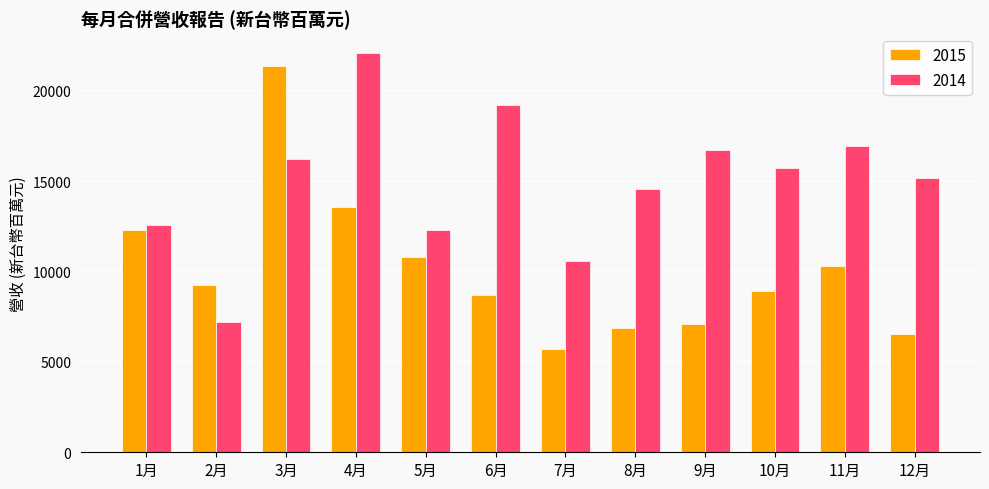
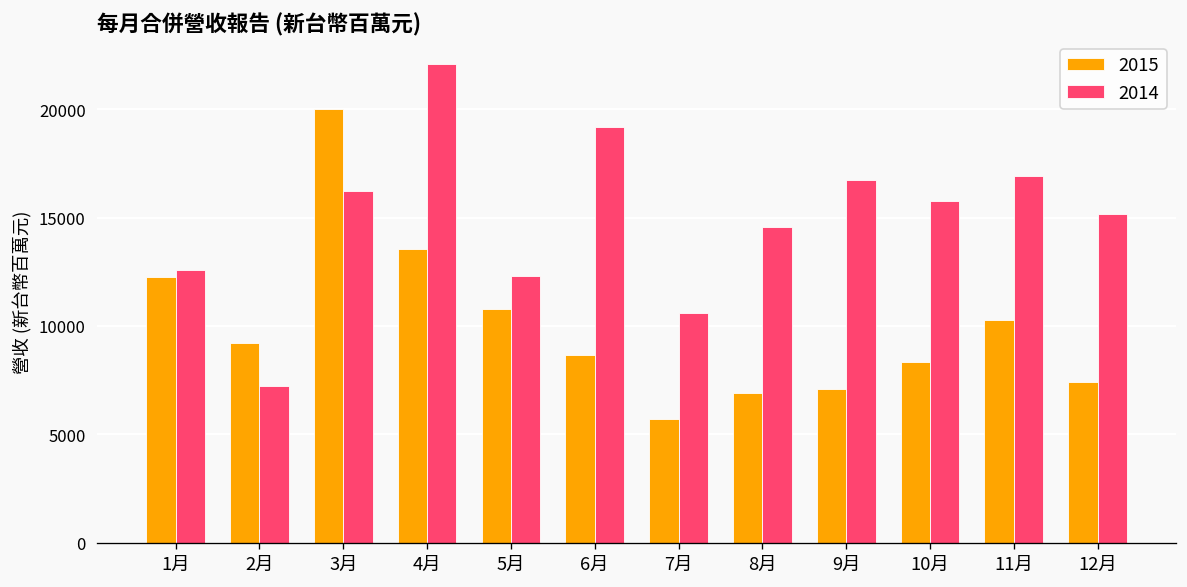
  {
    "2015": {
      "1月": 12300,
      "2月": 9200,
-     "3月": 21400,
+     "3月": 20000,
      "4月": 13500,
      "5月": 10800,
      "6月": 8700,
      "7月": 5700,
      "8月": 6900,
      "9月": 7100,
-     "10月": 8900,
+     "10月": 8300,
      "11月": 10300,
-     "12月": 6500
+     "12月": 7400
    },
    "2014": {
      "1月": 12600,
      "2月": 7200,
      "3月": 16200,
      "4月": 22100,
      "5月": 12300,
      "6月": 19200,
      "7月": 10600,
      "8月": 14500,
      "9月": 16700,
      "10月": 15800,
      "11月": 16900,
      "12月": 15200
    }
  }
